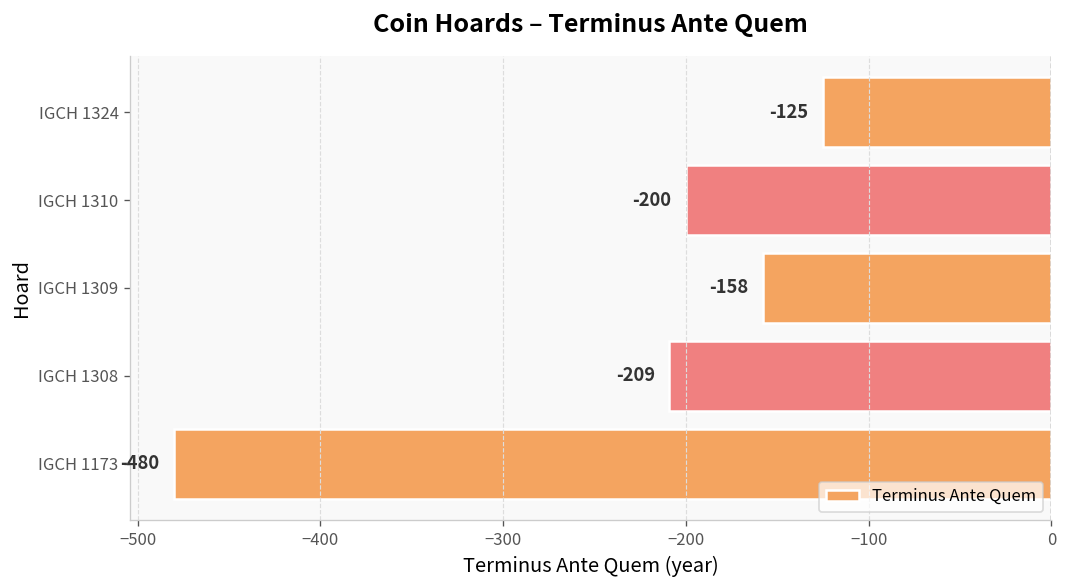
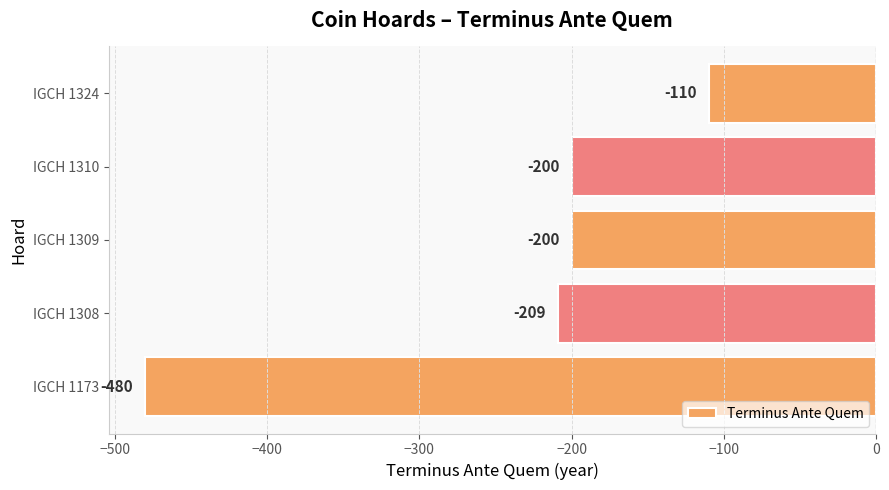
  {
-   "IGCH 1324": -125,
+   "IGCH 1324": -110,
    "IGCH 1310": -200,
-   "IGCH 1309": -158,
+   "IGCH 1309": -200,
    "IGCH 1308": -209,
    "IGCH 1173": -480
  }
